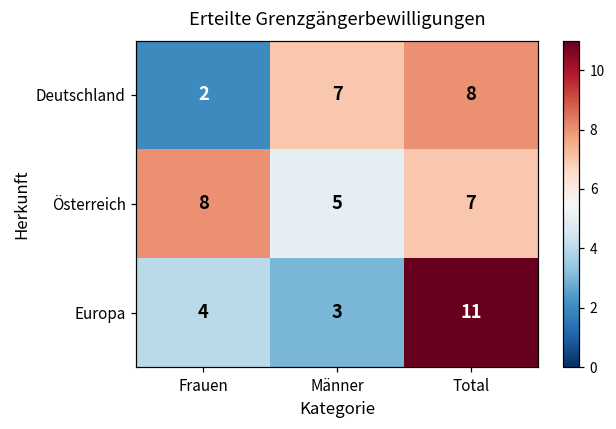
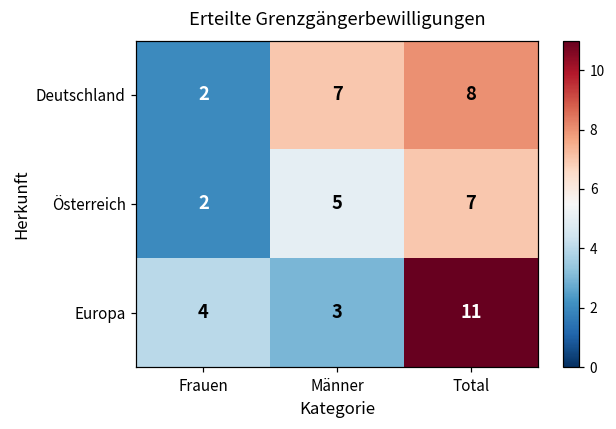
  {
    "Deutschland": {
      "Frauen": 2,
      "Männer": 7,
      "Total": 8
    },
    "Österreich": {
-     "Frauen": 8,
+     "Frauen": 2,
      "Männer": 5,
      "Total": 7
    },
    "Europa": {
      "Frauen": 4,
      "Männer": 3,
      "Total": 11
    }
  }
